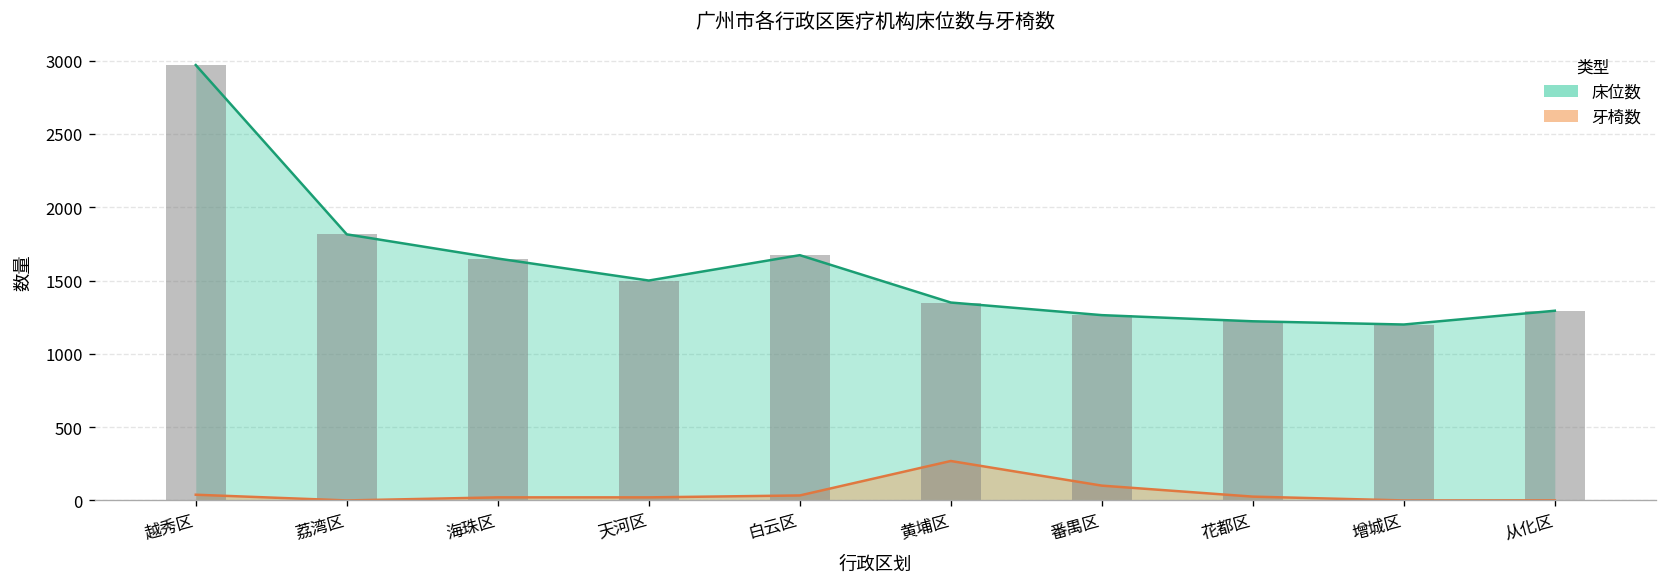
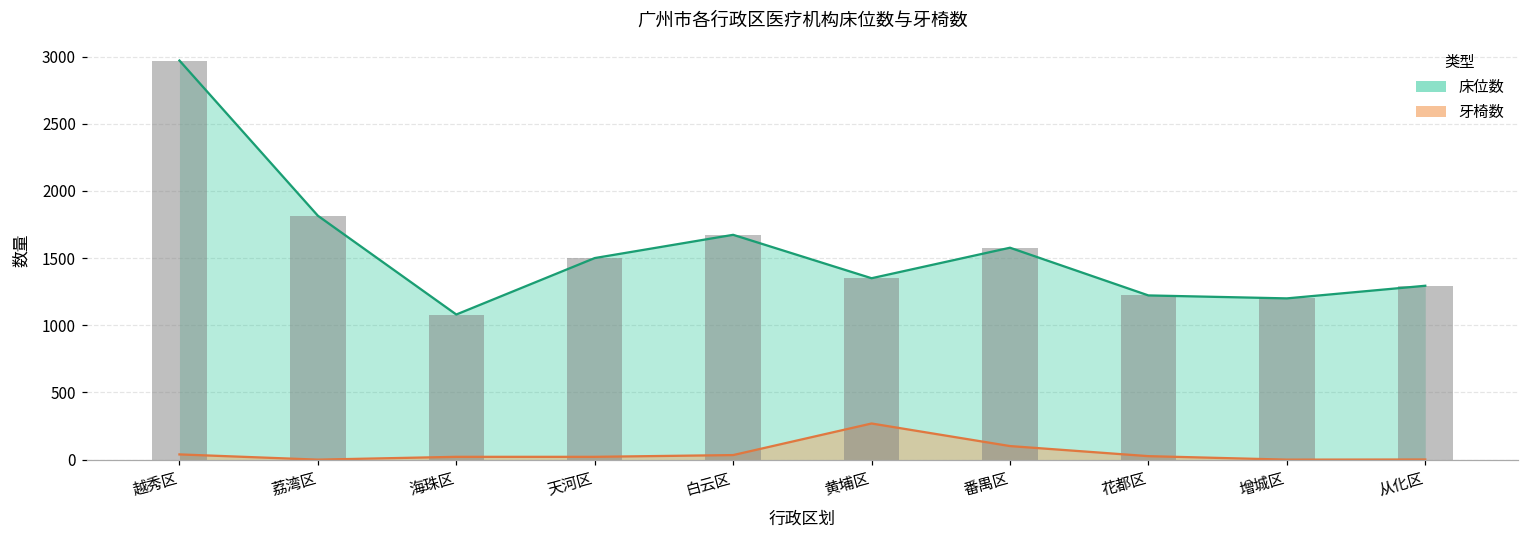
  {
    "床位数": {
      "越秀区": 2970,
      "荔湾区": 1820,
-     "海珠区": 1650,
+     "海珠区": 1080,
      "天河区": 1500,
      "白云区": 1670,
      "黄埔区": 1350,
-     "番禺区": 1260,
+     "番禺区": 1580,
      "花都区": 1220,
      "增城区": 1200,
      "从化区": 1290
    },
    "牙椅数": {
      "越秀区": 40,
      "荔湾区": 0,
      "海珠区": 20,
      "天河区": 20,
      "白云区": 30,
      "黄埔区": 270,
      "番禺区": 100,
      "花都区": 30,
      "增城区": 0,
      "从化区": 0
    }
  }
